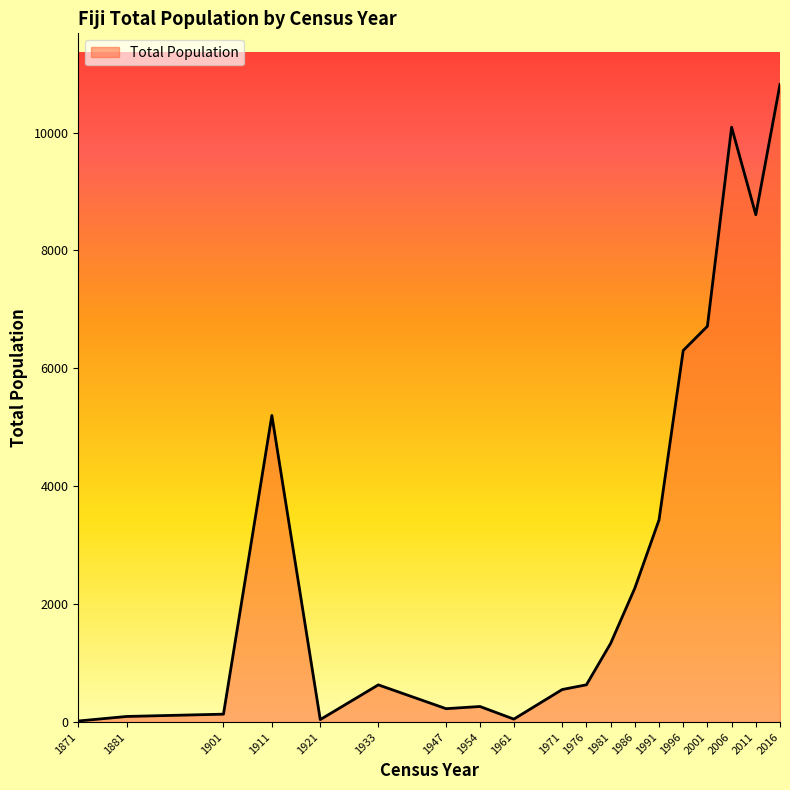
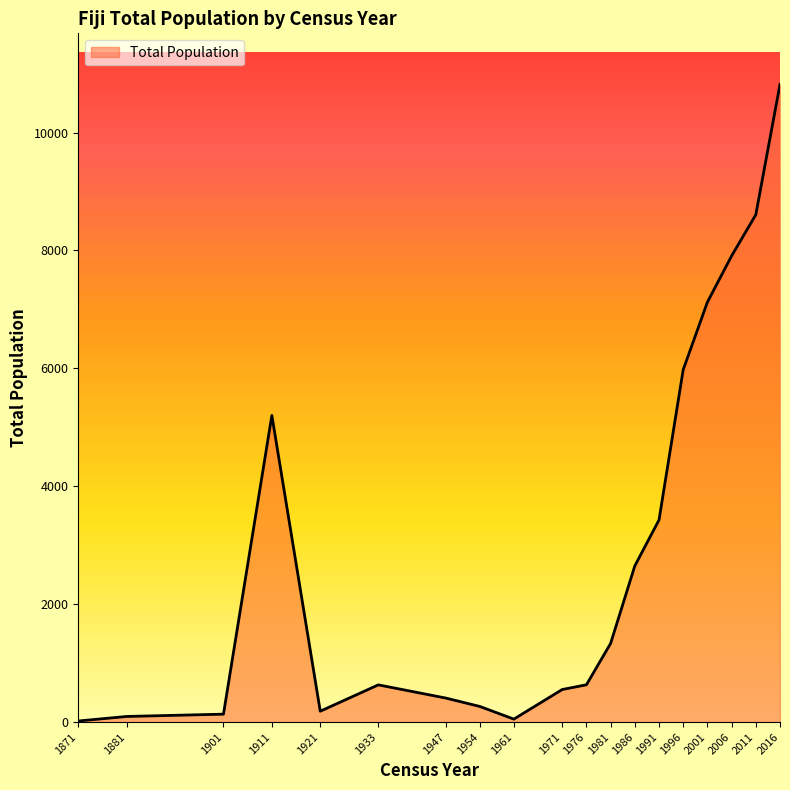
  {
    "1871": 0,
    "1881": 100,
    "1901": 100,
    "1911": 5200,
-   "1921": 0,
+   "1921": 200,
    "1933": 600,
-   "1947": 200,
+   "1947": 400,
    "1954": 300,
    "1961": 100,
    "1971": 600,
    "1976": 600,
    "1981": 1300,
-   "1986": 2300,
+   "1986": 2600,
    "1991": 3400,
-   "1996": 6300,
-   "2001": 6700,
-   "2006": 10100,
+   "1996": 6000,
+   "2001": 7100,
+   "2006": 7900,
    "2011": 8600,
    "2016": 10800
  }
